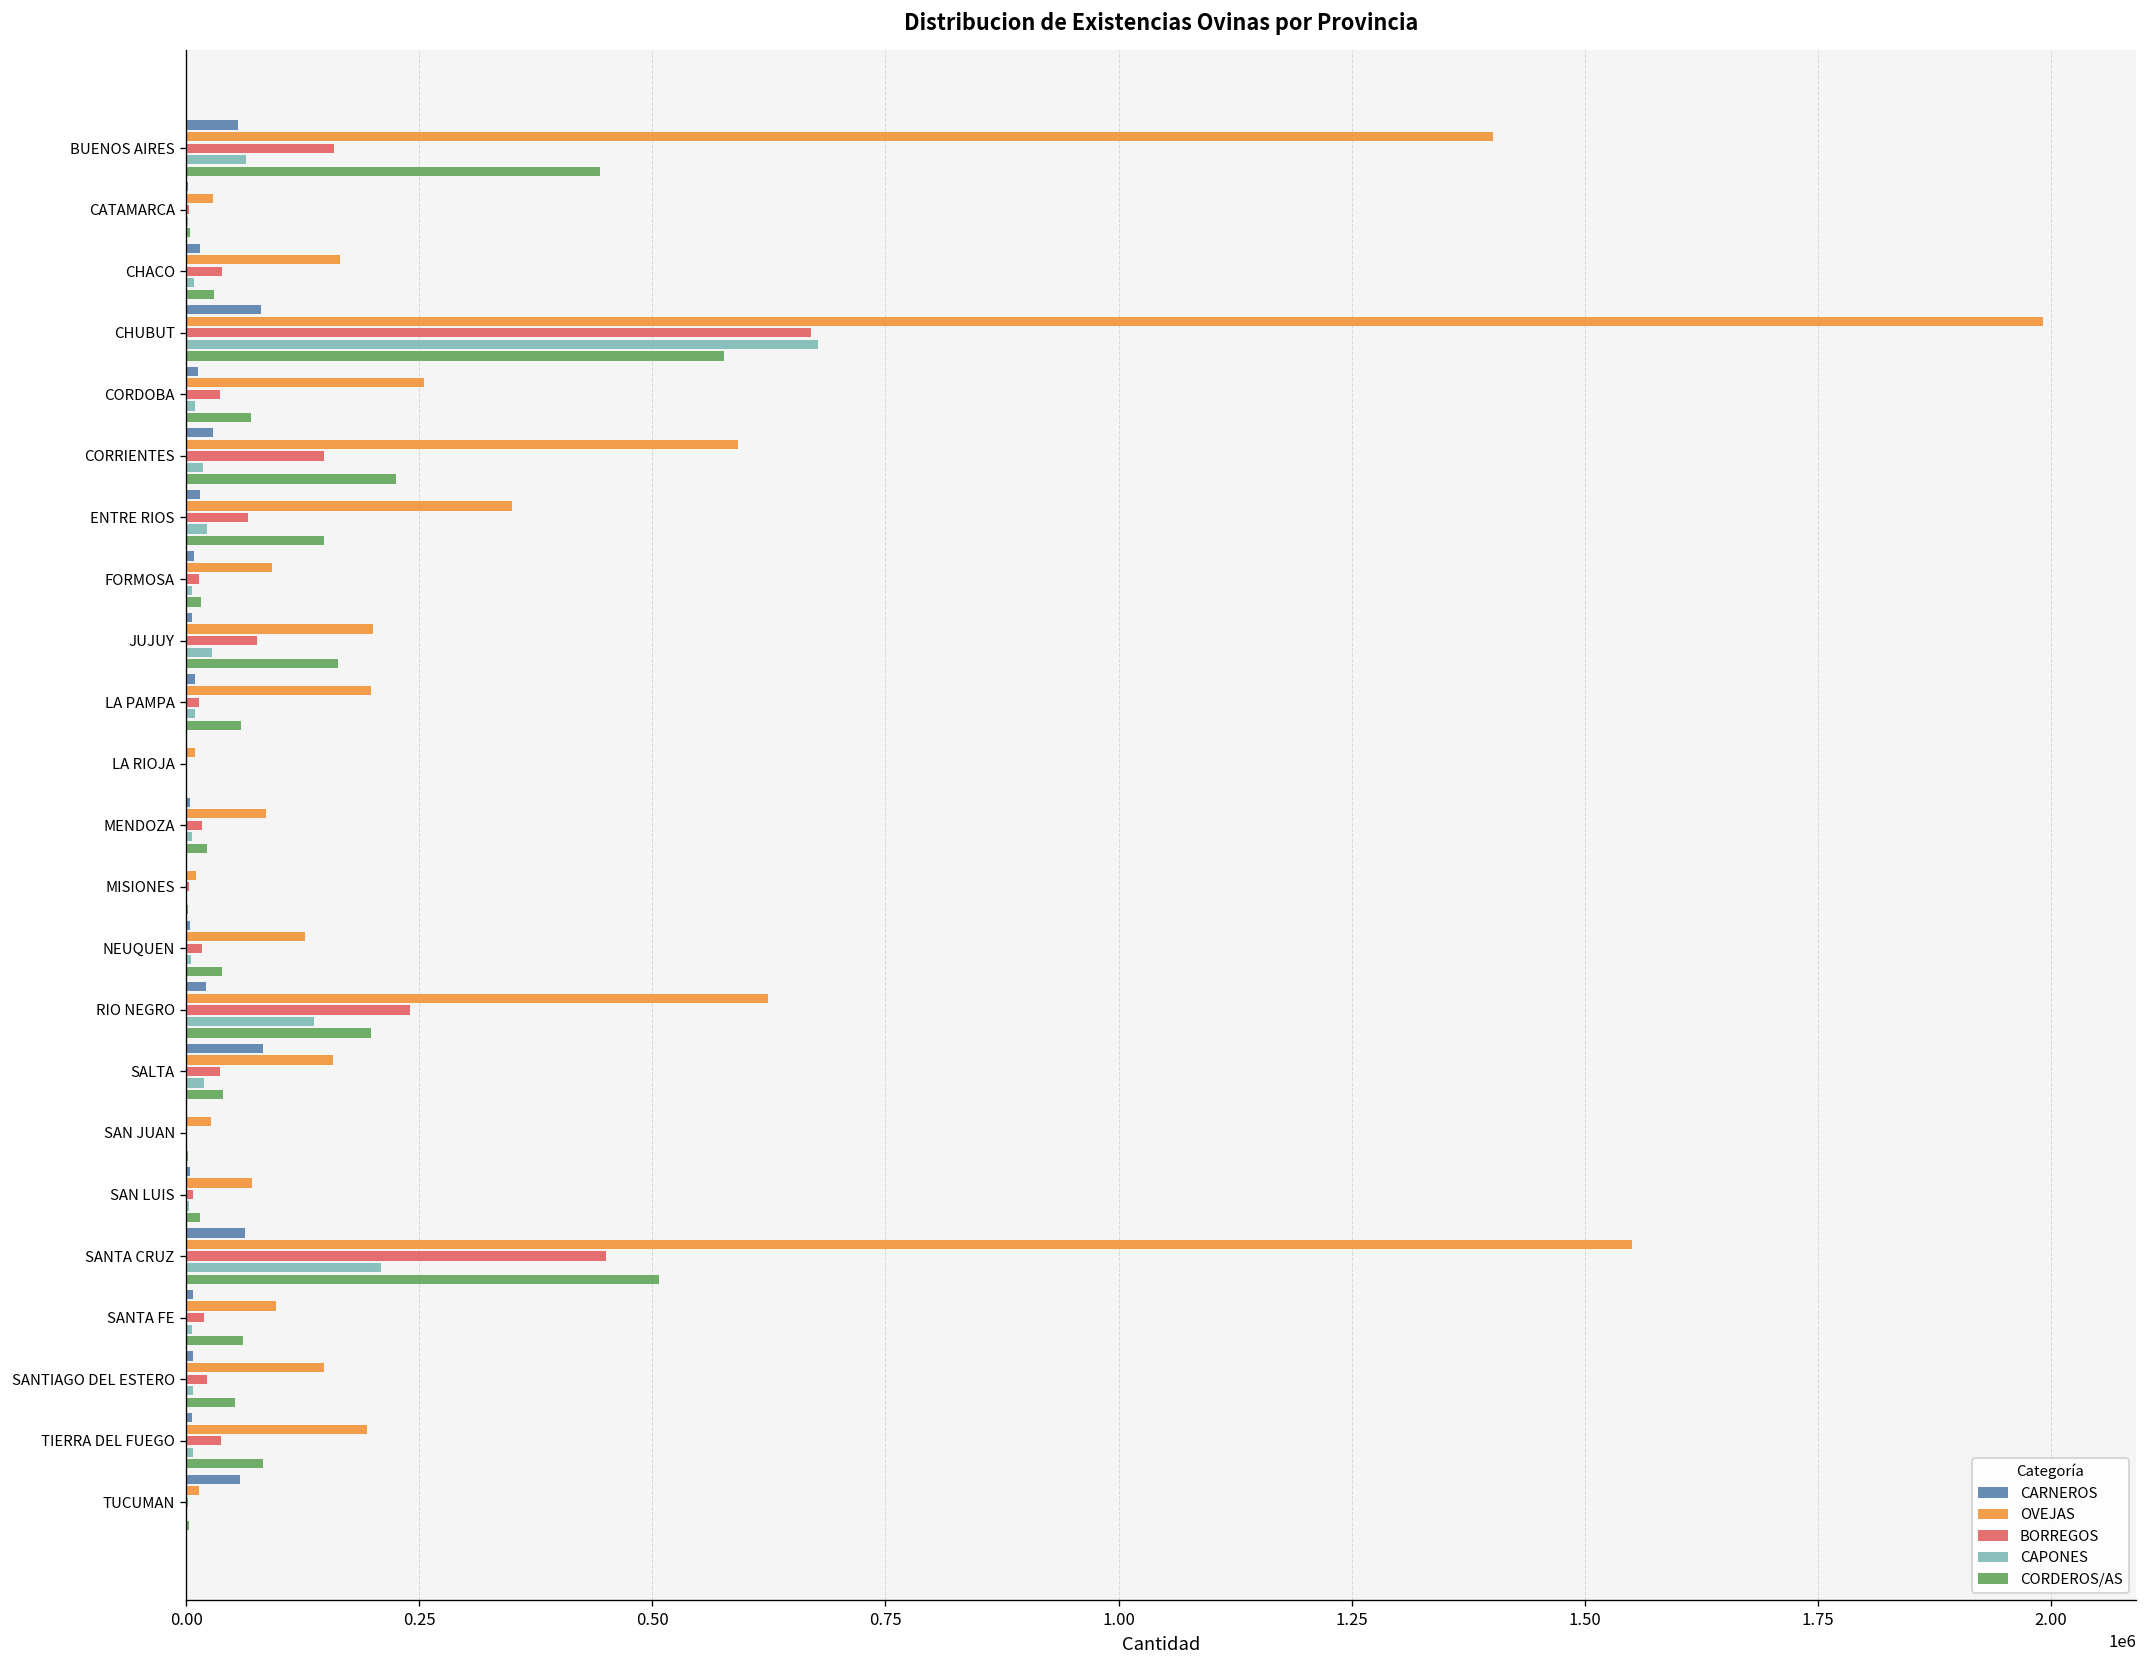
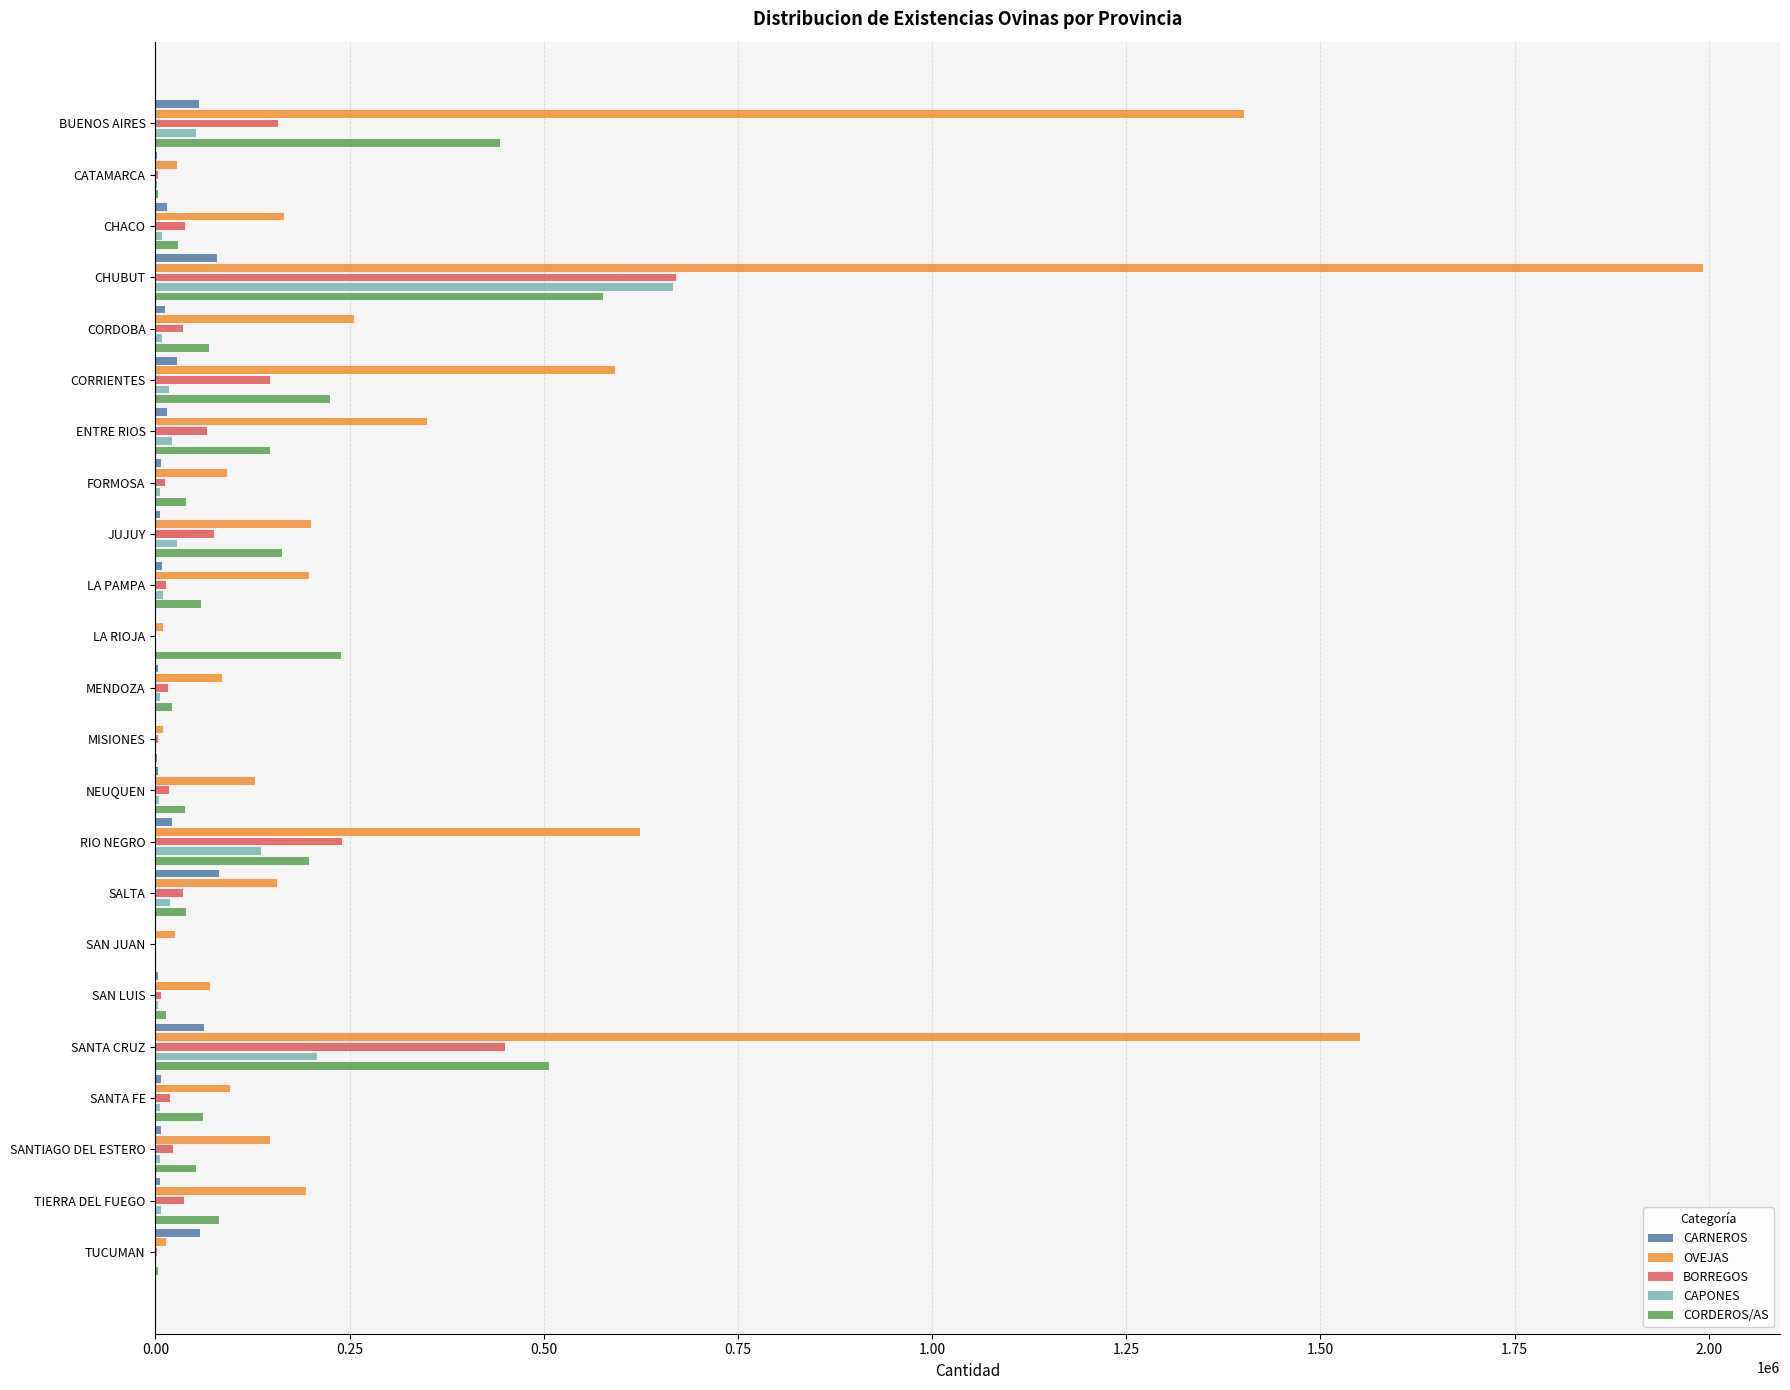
  {
    "CARNEROS": {
      "BUENOS AIRES": 60000,
      "CHACO": 10000,
      "CHUBUT": 80000,
      "CORDOBA": 10000,
      "CORRIENTES": 30000,
      "ENTRE RIOS": 20000,
      "FORMOSA": 10000,
      "JUJUY": 10000,
      "LA PAMPA": 10000,
      "MENDOZA": 0,
      "NEUQUEN": 0,
      "RIO NEGRO": 20000,
      "SALTA": 80000,
      "SAN LUIS": 0,
      "SANTA CRUZ": 60000,
      "SANTA FE": 10000,
      "SANTIAGO DEL ESTERO": 10000,
      "TIERRA DEL FUEGO": 10000,
      "TUCUMAN": 60000
    },
    "OVEJAS": {
      "BUENOS AIRES": 1400000,
      "CATAMARCA": 30000,
      "CHACO": 170000,
      "CHUBUT": 1990000,
      "CORDOBA": 260000,
      "CORRIENTES": 590000,
      "ENTRE RIOS": 350000,
      "FORMOSA": 90000,
      "JUJUY": 200000,
      "LA PAMPA": 200000,
      "LA RIOJA": 10000,
      "MENDOZA": 90000,
      "MISIONES": 10000,
      "NEUQUEN": 130000,
      "RIO NEGRO": 620000,
      "SALTA": 160000,
      "SAN JUAN": 30000,
      "SAN LUIS": 70000,
      "SANTA CRUZ": 1550000,
      "SANTA FE": 100000,
      "SANTIAGO DEL ESTERO": 150000,
      "TIERRA DEL FUEGO": 190000,
      "TUCUMAN": 10000
    },
    "BORREGOS": {
      "BUENOS AIRES": 160000,
      "CHACO": 40000,
      "CHUBUT": 670000,
      "CORDOBA": 40000,
      "CORRIENTES": 150000,
      "ENTRE RIOS": 70000,
      "FORMOSA": 10000,
      "JUJUY": 80000,
      "LA PAMPA": 10000,
      "MENDOZA": 20000,
      "NEUQUEN": 20000,
      "RIO NEGRO": 240000,
      "SALTA": 40000,
      "SAN LUIS": 10000,
      "SANTA CRUZ": 450000,
      "SANTA FE": 20000,
      "SANTIAGO DEL ESTERO": 20000,
      "TIERRA DEL FUEGO": 40000
    },
    "CAPONES": {
-     "BUENOS AIRES": 60000,
+     "BUENOS AIRES": 50000,
      "CHACO": 10000,
-     "CHUBUT": 680000,
+     "CHUBUT": 670000,
      "CORDOBA": 10000,
      "CORRIENTES": 20000,
      "ENTRE RIOS": 20000,
      "FORMOSA": 10000,
      "JUJUY": 30000,
      "LA PAMPA": 10000,
      "MENDOZA": 10000,
      "NEUQUEN": 0,
      "RIO NEGRO": 140000,
      "SALTA": 20000,
      "SANTA CRUZ": 210000,
      "SANTA FE": 10000,
      "SANTIAGO DEL ESTERO": 10000,
      "TIERRA DEL FUEGO": 10000
    },
    "CORDEROS/AS": {
      "BUENOS AIRES": 440000,
      "CATAMARCA": 0,
      "CHACO": 30000,
      "CHUBUT": 580000,
      "CORDOBA": 70000,
      "CORRIENTES": 230000,
      "ENTRE RIOS": 150000,
-     "FORMOSA": 20000,
+     "FORMOSA": 40000,
      "JUJUY": 160000,
      "LA PAMPA": 60000,
-     "LA RIOJA": 0,
+     "LA RIOJA": 240000,
      "MENDOZA": 20000,
      "NEUQUEN": 40000,
      "RIO NEGRO": 200000,
      "SALTA": 40000,
      "SAN LUIS": 10000,
      "SANTA CRUZ": 510000,
      "SANTA FE": 60000,
      "SANTIAGO DEL ESTERO": 50000,
      "TIERRA DEL FUEGO": 80000
    }
  }
